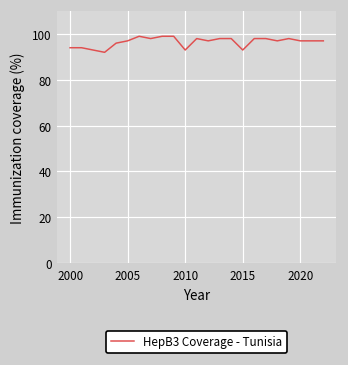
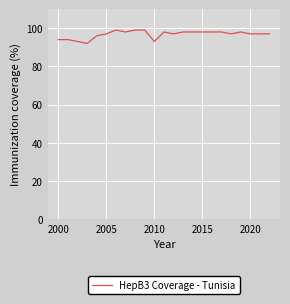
  {
    "2000": 94,
    "2005": 97,
    "2010": 93,
-   "2015": 93,
+   "2015": 98,
    "2020": 97
  }
